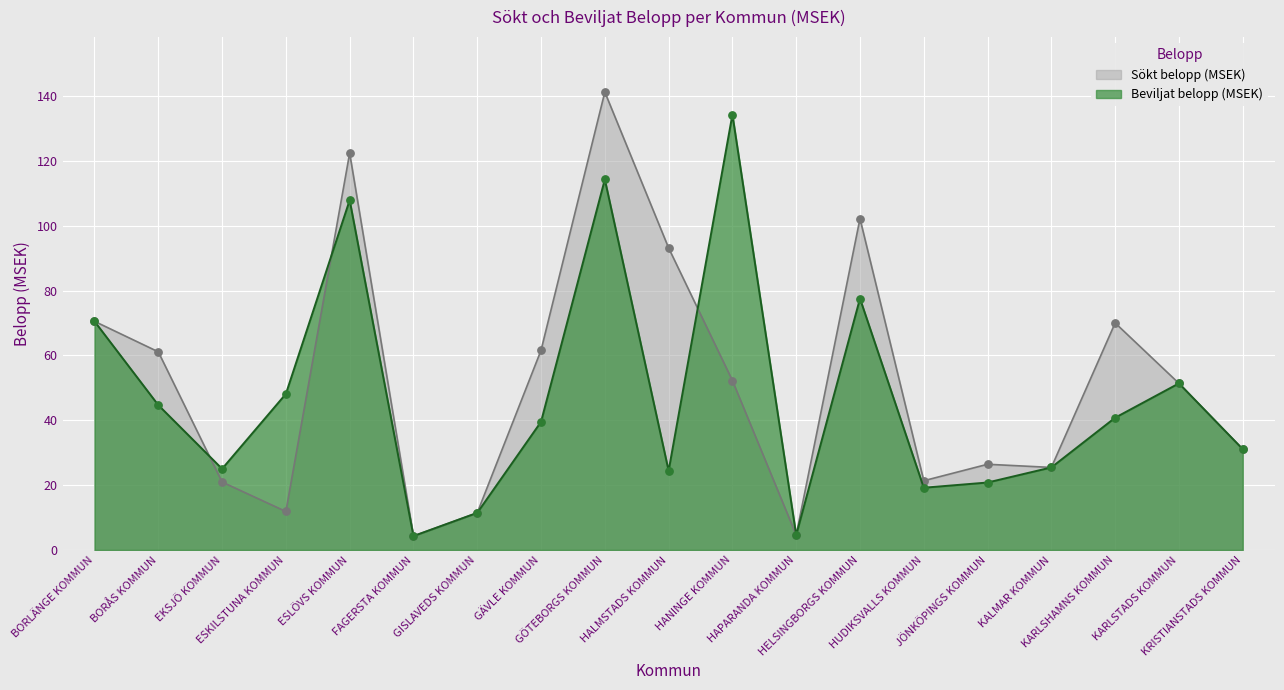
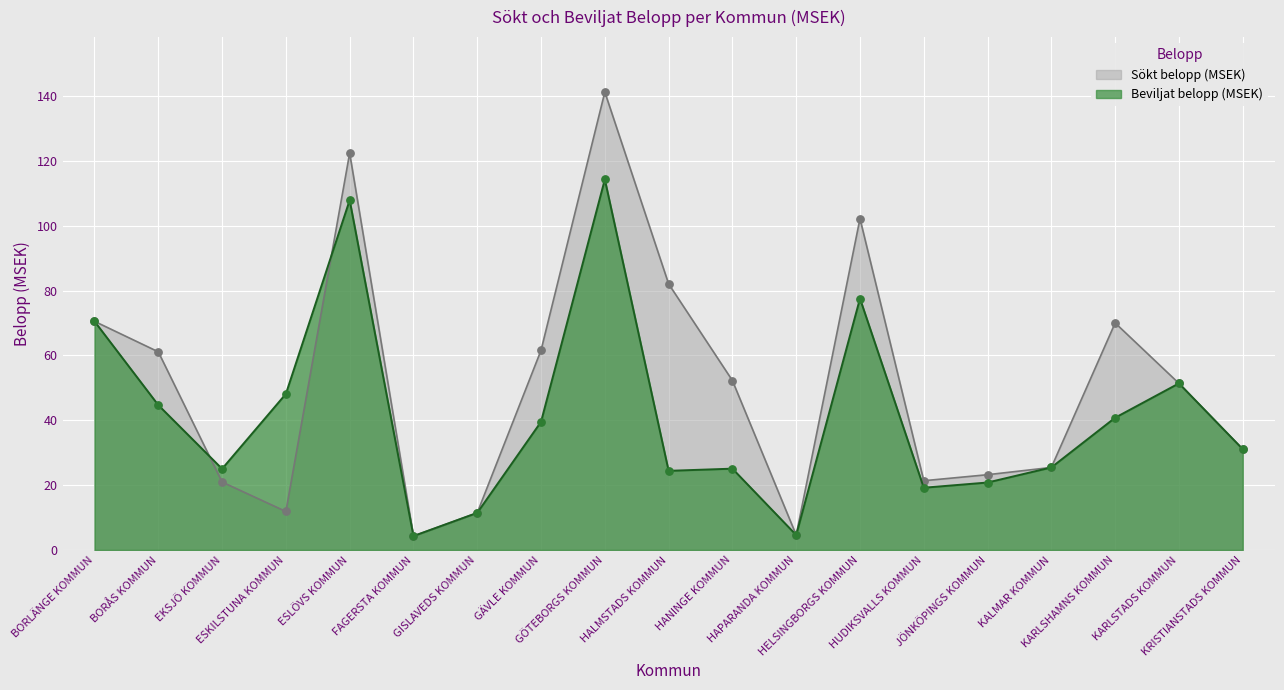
  {
    "Sökt belopp (MSEK)": {
      "BORÅS KOMMUN": 61,
      "EKSJÖ KOMMUN": 21,
      "ESKILSTUNA KOMMUN": 12,
      "ESLÖVS KOMMUN": 122,
      "GÄVLE KOMMUN": 62,
      "GÖTEBORGS KOMMUN": 141,
-     "HALMSTADS KOMMUN": 93,
+     "HALMSTADS KOMMUN": 82,
      "HANINGE KOMMUN": 52,
      "HELSINGBORGS KOMMUN": 102,
      "HUDIKSVALLS KOMMUN": 21,
-     "JÖNKÖPINGS KOMMUN": 26,
+     "JÖNKÖPINGS KOMMUN": 23,
      "KARLSHAMNS KOMMUN": 70
    },
    "Beviljat belopp (MSEK)": {
      "BORÅS KOMMUN": 45,
      "EKSJÖ KOMMUN": 25,
      "ESKILSTUNA KOMMUN": 48,
      "ESLÖVS KOMMUN": 108,
      "GÄVLE KOMMUN": 40,
      "GÖTEBORGS KOMMUN": 114,
      "HALMSTADS KOMMUN": 24,
-     "HANINGE KOMMUN": 134,
+     "HANINGE KOMMUN": 25,
      "HELSINGBORGS KOMMUN": 78,
      "HUDIKSVALLS KOMMUN": 19,
      "JÖNKÖPINGS KOMMUN": 21,
      "KARLSHAMNS KOMMUN": 41
    }
  }
